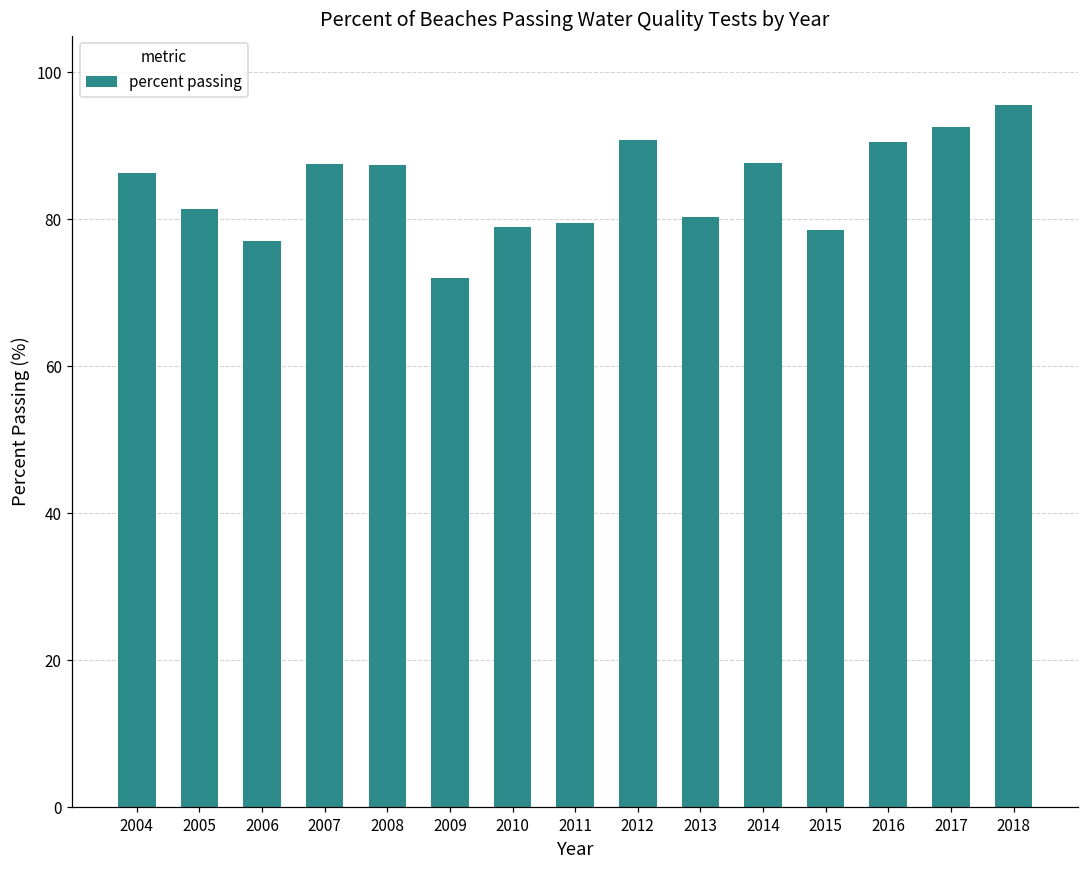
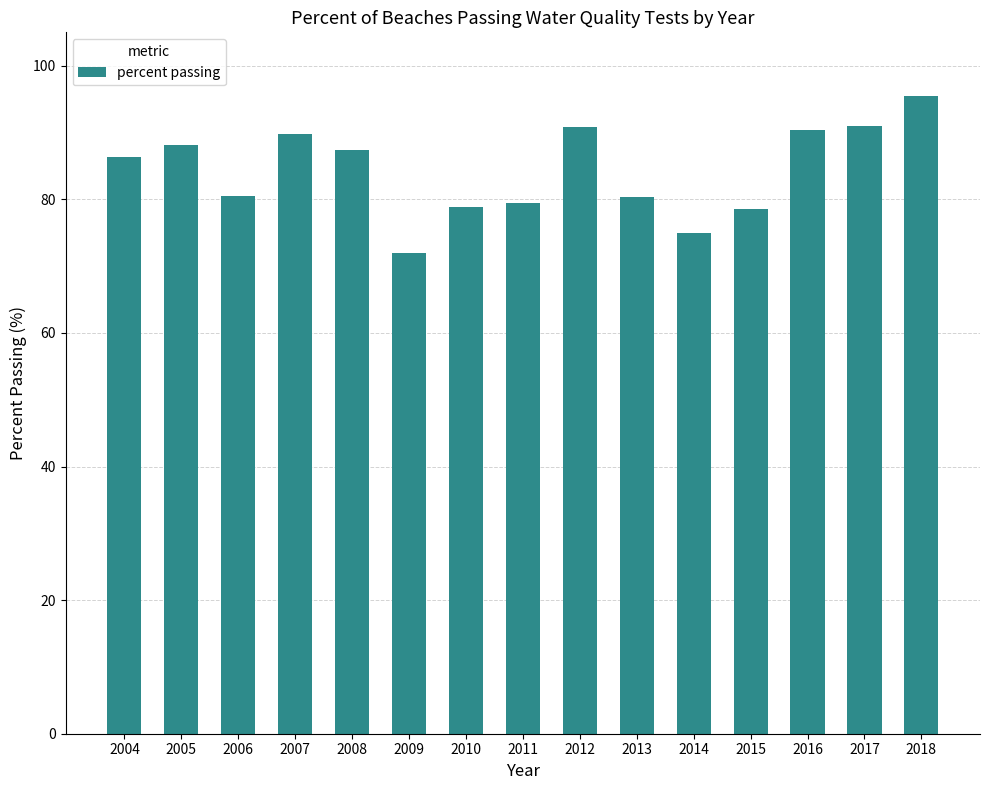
  {
    "2004": 86,
-   "2005": 81,
-   "2006": 77,
-   "2007": 88,
+   "2005": 88,
+   "2006": 81,
+   "2007": 90,
    "2008": 87,
    "2009": 72,
    "2010": 79,
    "2011": 80,
    "2012": 91,
    "2013": 80,
-   "2014": 88,
+   "2014": 75,
    "2015": 78,
    "2016": 90,
-   "2017": 93,
+   "2017": 91,
    "2018": 96
  }
